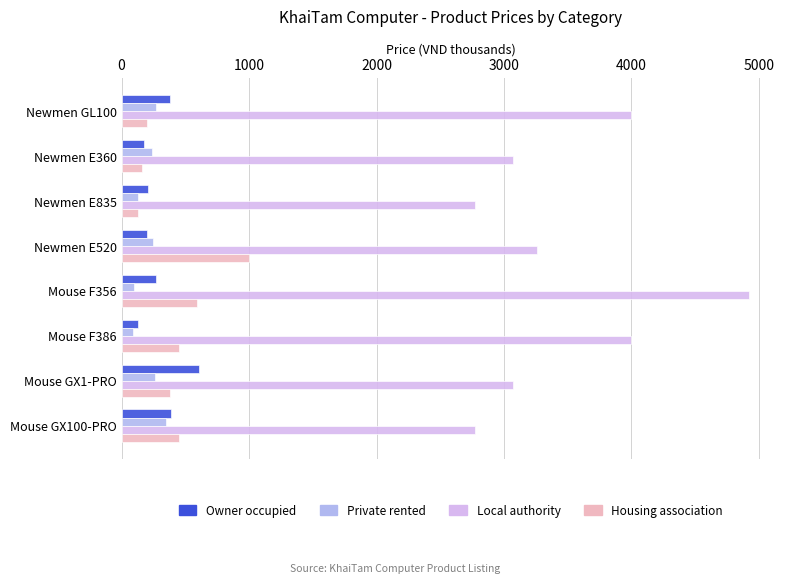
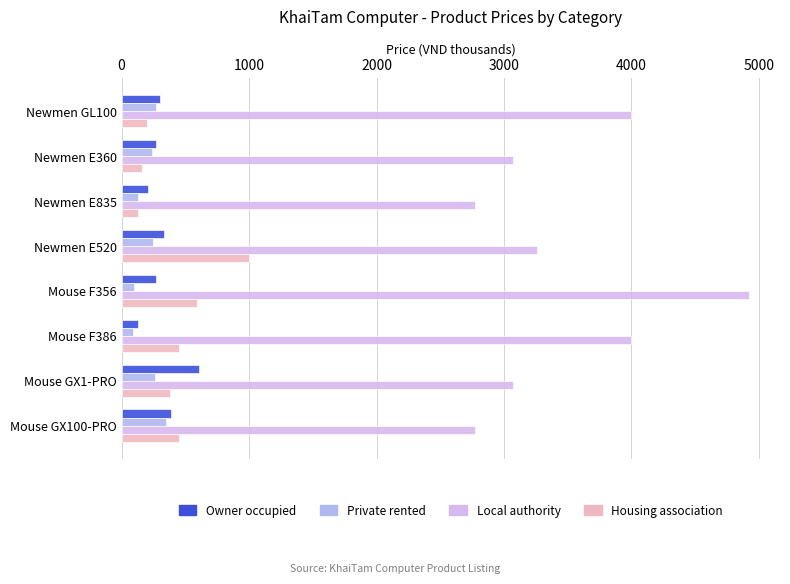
  {
    "Owner occupied": {
-     "Newmen GL100": 380,
-     "Newmen E360": 170,
+     "Newmen GL100": 300,
+     "Newmen E360": 270,
      "Newmen E835": 210,
-     "Newmen E520": 200,
+     "Newmen E520": 340,
      "Mouse F356": 270,
      "Mouse F386": 130,
      "Mouse GX1-PRO": 610,
      "Mouse GX100-PRO": 390
    }
  }
